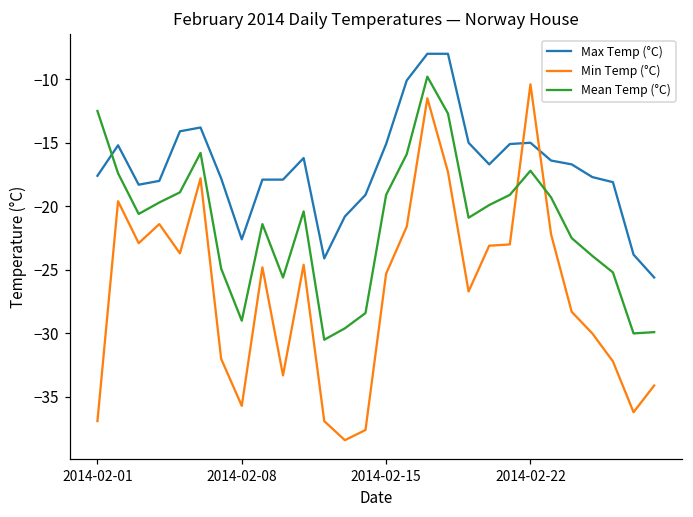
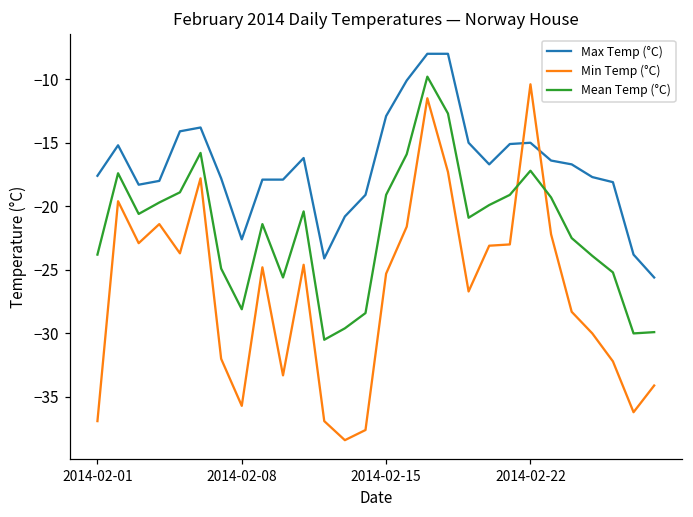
  {
    "Max Temp (°C)": {
      "2014-02-01": -17.6,
      "2014-02-08": -22.6,
-     "2014-02-15": -15.1,
+     "2014-02-15": -12.9,
      "2014-02-22": -15.0
    },
    "Min Temp (°C)": {
      "2014-02-01": -36.9,
      "2014-02-08": -35.7,
      "2014-02-15": -25.3,
      "2014-02-22": -10.4
    },
    "Mean Temp (°C)": {
-     "2014-02-01": -12.5,
-     "2014-02-08": -29.0,
+     "2014-02-01": -23.8,
+     "2014-02-08": -28.1,
      "2014-02-15": -19.1,
      "2014-02-22": -17.2
    }
  }
